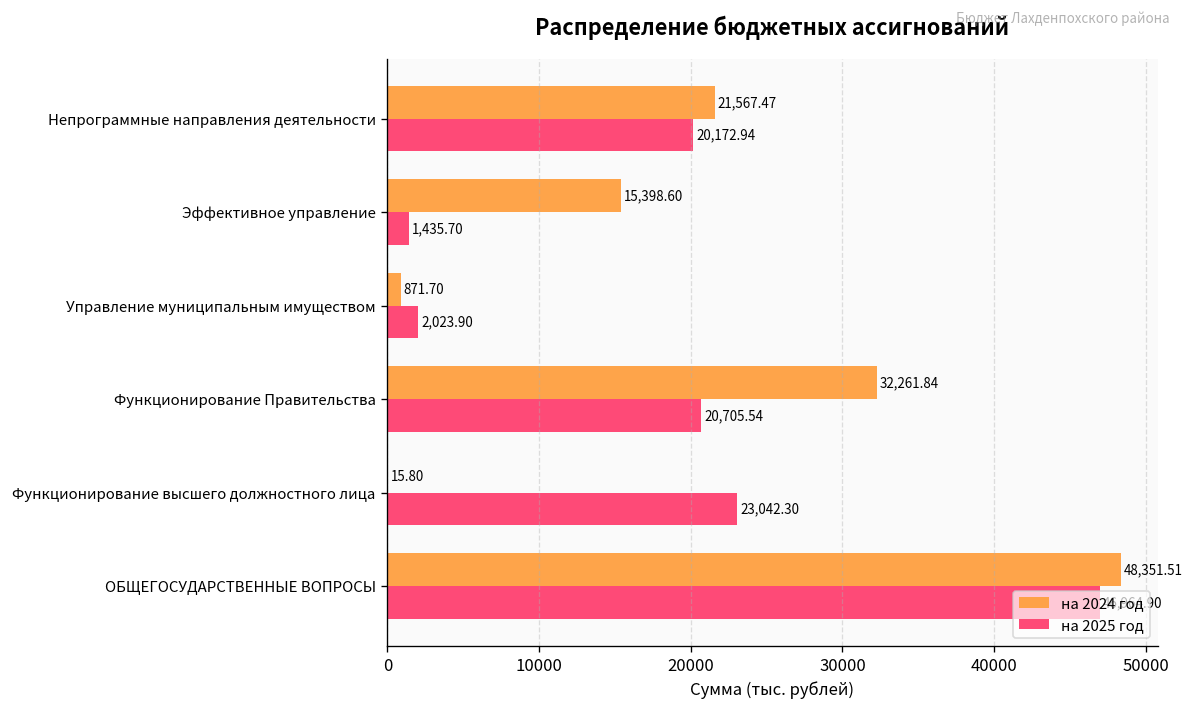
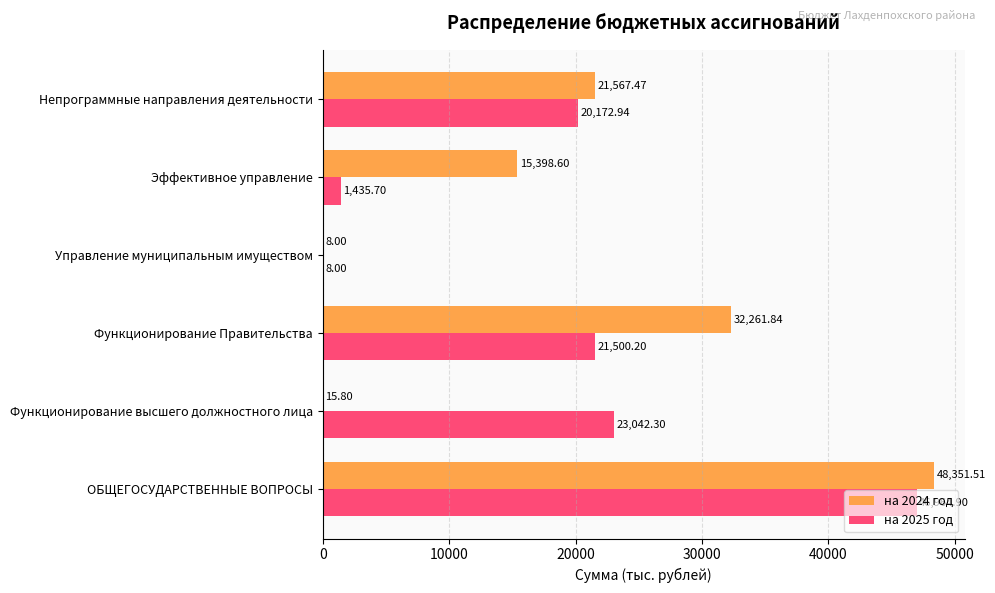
  {
    "на 2024 год": {
      "Непрограммные направления деятельности": "21,567.47",
      "Эффективное управление": "15,398.60",
-     "Управление муниципальным имуществом": "871.70",
+     "Управление муниципальным имуществом": "8.00",
      "Функционирование Правительства": "32,261.84",
      "Функционирование высшего должностного лица": "15.80",
      "ОБЩЕГОСУДАРСТВЕННЫЕ ВОПРОСЫ": "48,351.51"
    },
    "на 2025 год": {
      "Непрограммные направления деятельности": "20,172.94",
      "Эффективное управление": "1,435.70",
-     "Управление муниципальным имуществом": "2,023.90",
-     "Функционирование Правительства": "20,705.54",
+     "Управление муниципальным имуществом": "8.00",
+     "Функционирование Правительства": "21,500.20",
      "Функционирование высшего должностного лица": "23,042.30"
    }
  }
